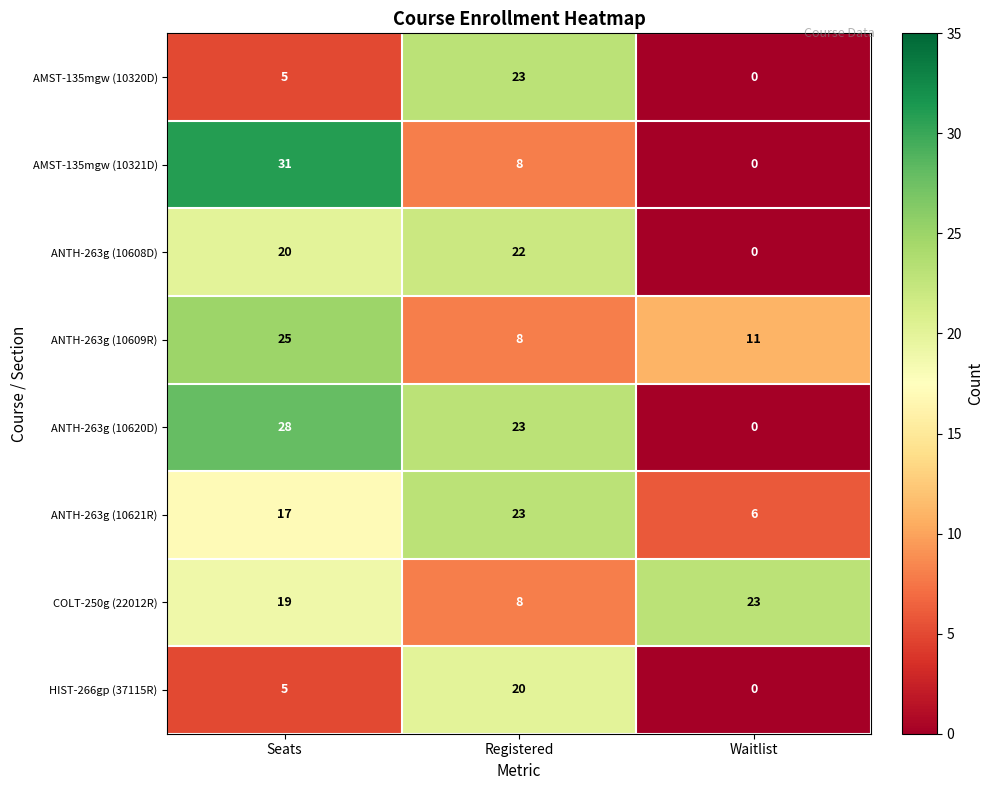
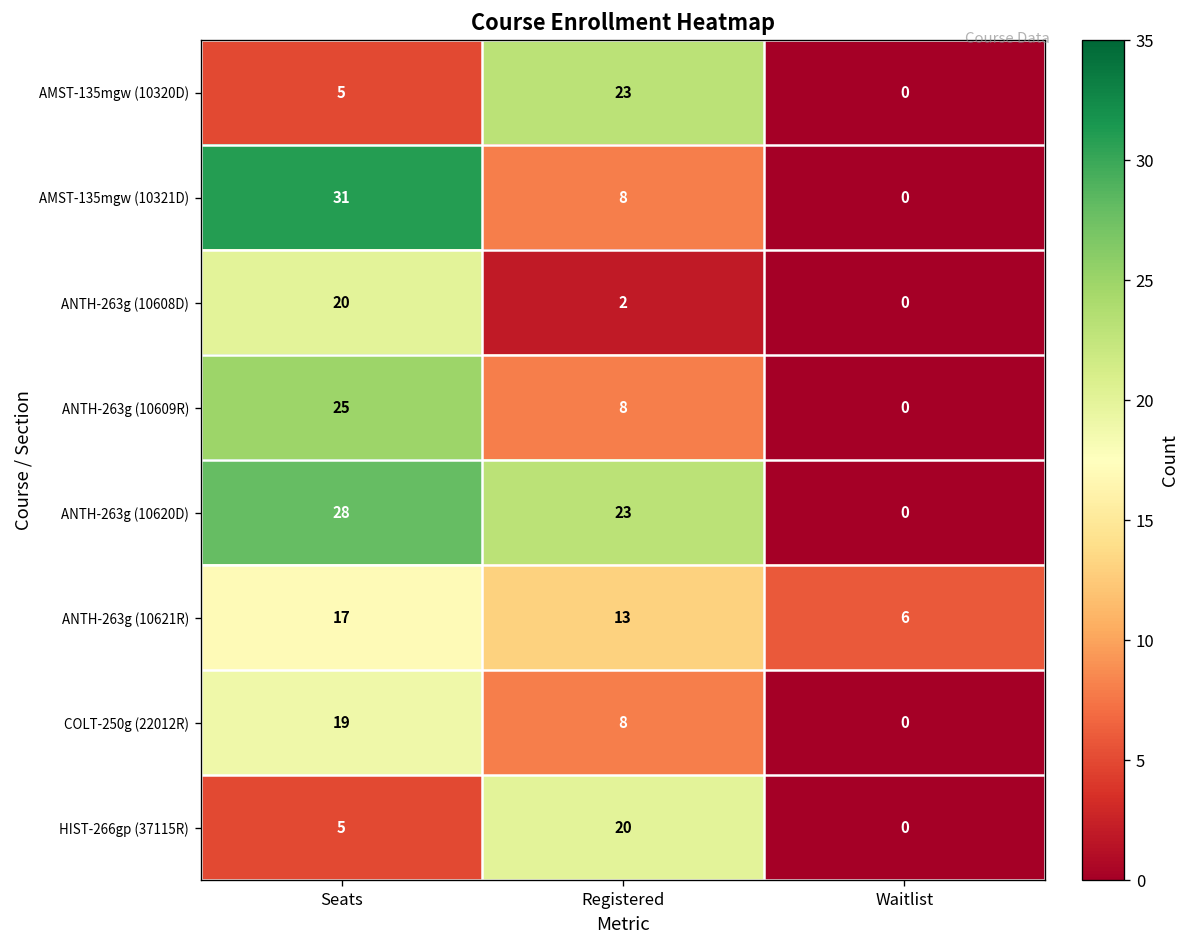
  {
    "AMST-135mgw (10320D)": {
      "Seats": 5,
      "Registered": 23,
      "Waitlist": 0
    },
    "AMST-135mgw (10321D)": {
      "Seats": 31,
      "Registered": 8,
      "Waitlist": 0
    },
    "ANTH-263g (10608D)": {
      "Seats": 20,
-     "Registered": 22,
+     "Registered": 2,
      "Waitlist": 0
    },
    "ANTH-263g (10609R)": {
      "Seats": 25,
      "Registered": 8,
-     "Waitlist": 11
+     "Waitlist": 0
    },
    "ANTH-263g (10620D)": {
      "Seats": 28,
      "Registered": 23,
      "Waitlist": 0
    },
    "ANTH-263g (10621R)": {
      "Seats": 17,
-     "Registered": 23,
+     "Registered": 13,
      "Waitlist": 6
    },
    "COLT-250g (22012R)": {
      "Seats": 19,
      "Registered": 8,
-     "Waitlist": 23
+     "Waitlist": 0
    },
    "HIST-266gp (37115R)": {
      "Seats": 5,
      "Registered": 20,
      "Waitlist": 0
    }
  }
